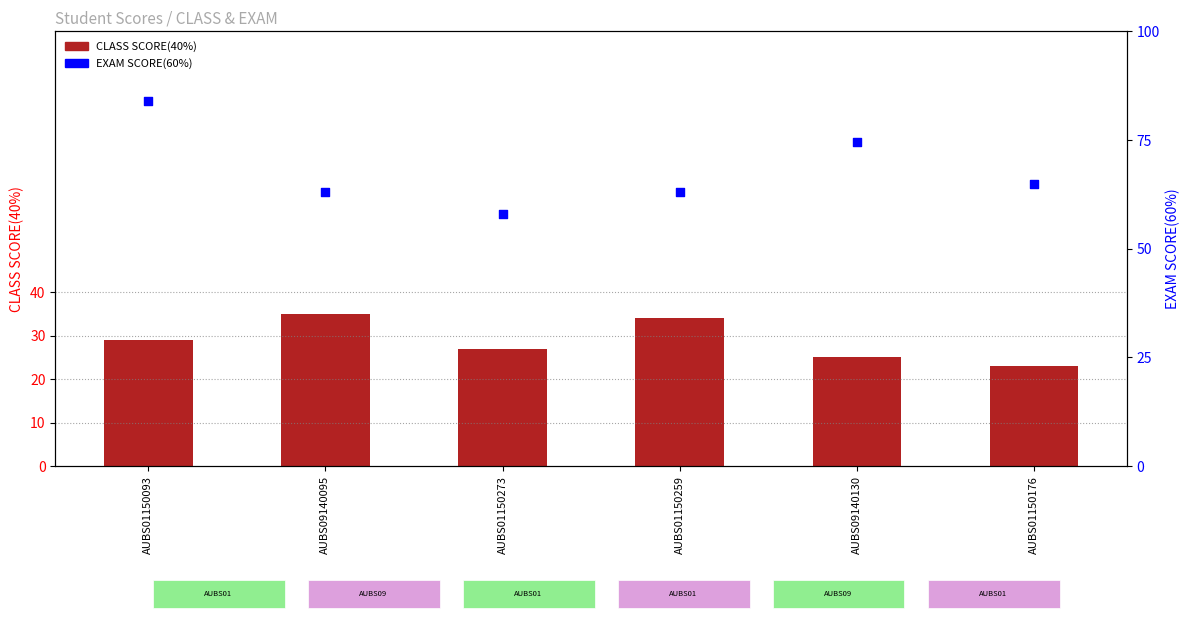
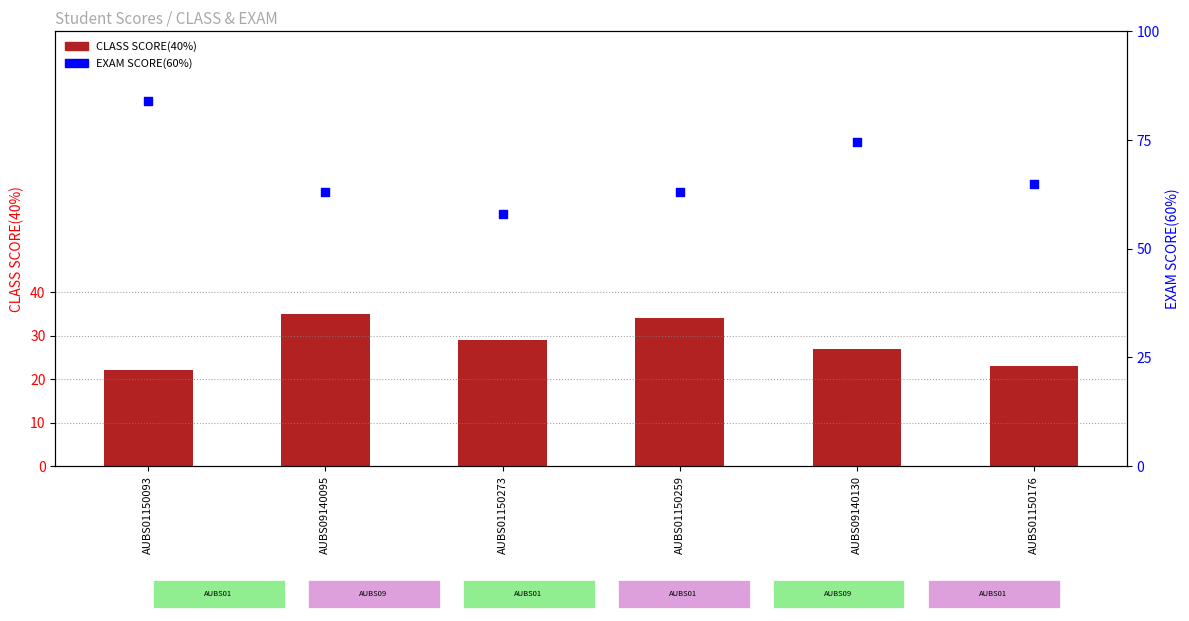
  {
    "CLASS SCORE(40%)": {
-     "AUBS01150093": 29,
+     "AUBS01150093": 22,
      "AUBS09140095": 35,
-     "AUBS01150273": 27,
+     "AUBS01150273": 29,
      "AUBS01150259": 34,
-     "AUBS09140130": 25,
+     "AUBS09140130": 27,
      "AUBS01150176": 23
    }
  }
